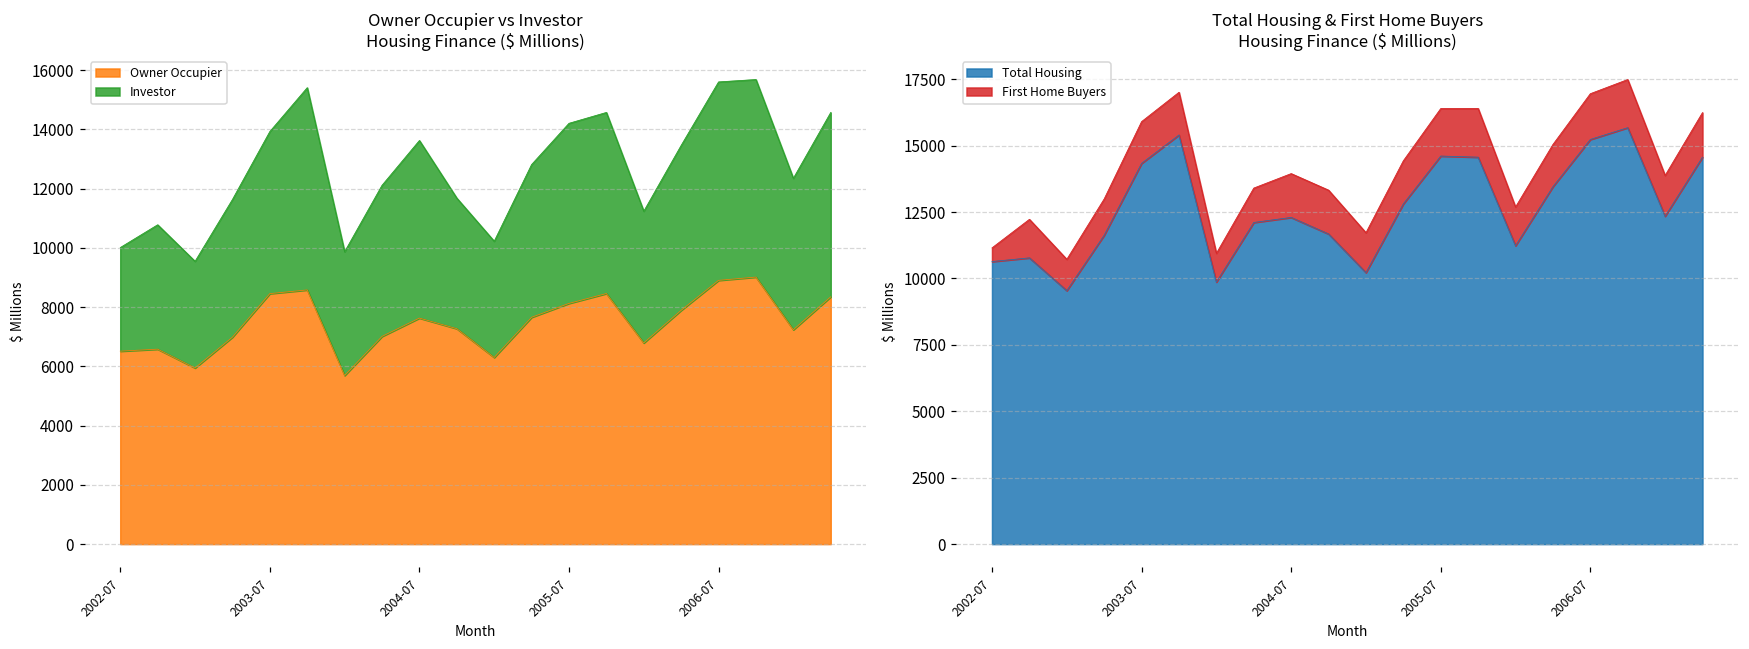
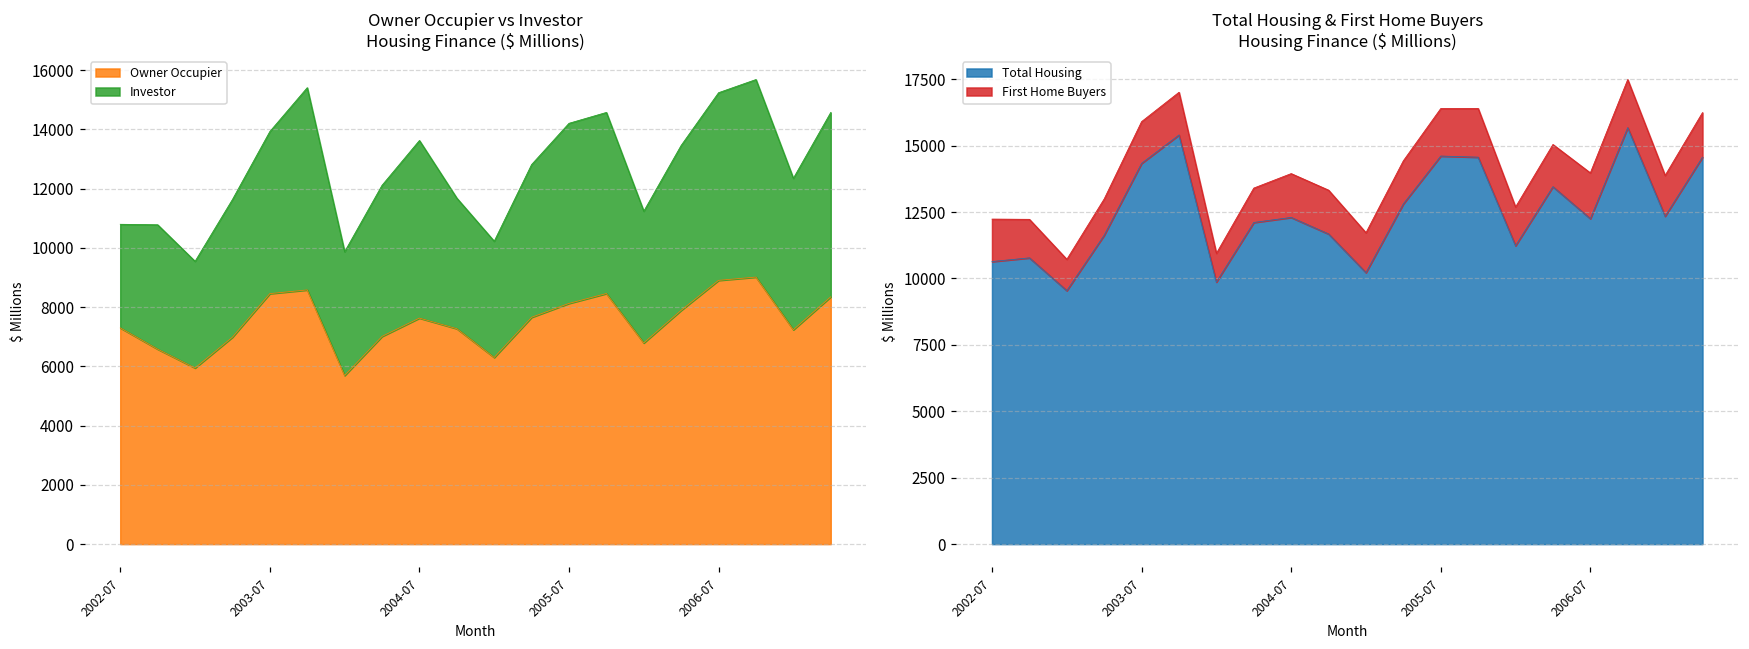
  {
    "Owner Occupier vs Investor Housing Finance ($ Millions)": {
      "Owner Occupier": {
-       "2002-07": 6500,
+       "2002-07": 7300,
        "2003-07": 8500,
        "2004-07": 7600,
        "2005-07": 8100,
        "2006-07": 8900
      },
      "Investor": {
        "2002-07": 3500,
        "2003-07": 5500,
        "2004-07": 6000,
        "2005-07": 6100,
-       "2006-07": 6700
+       "2006-07": 6300
      }
    },
    "Total Housing & First Home Buyers Housing Finance ($ Millions)": {
      "Total Housing": {
        "2002-07": 10600,
        "2003-07": 14300,
        "2004-07": 12300,
        "2005-07": 14600,
-       "2006-07": 15200
+       "2006-07": 12300
      },
      "First Home Buyers": {
-       "2002-07": 500,
+       "2002-07": 1600,
        "2003-07": 1600,
        "2004-07": 1700,
        "2005-07": 1800,
        "2006-07": 1700
      }
    }
  }
